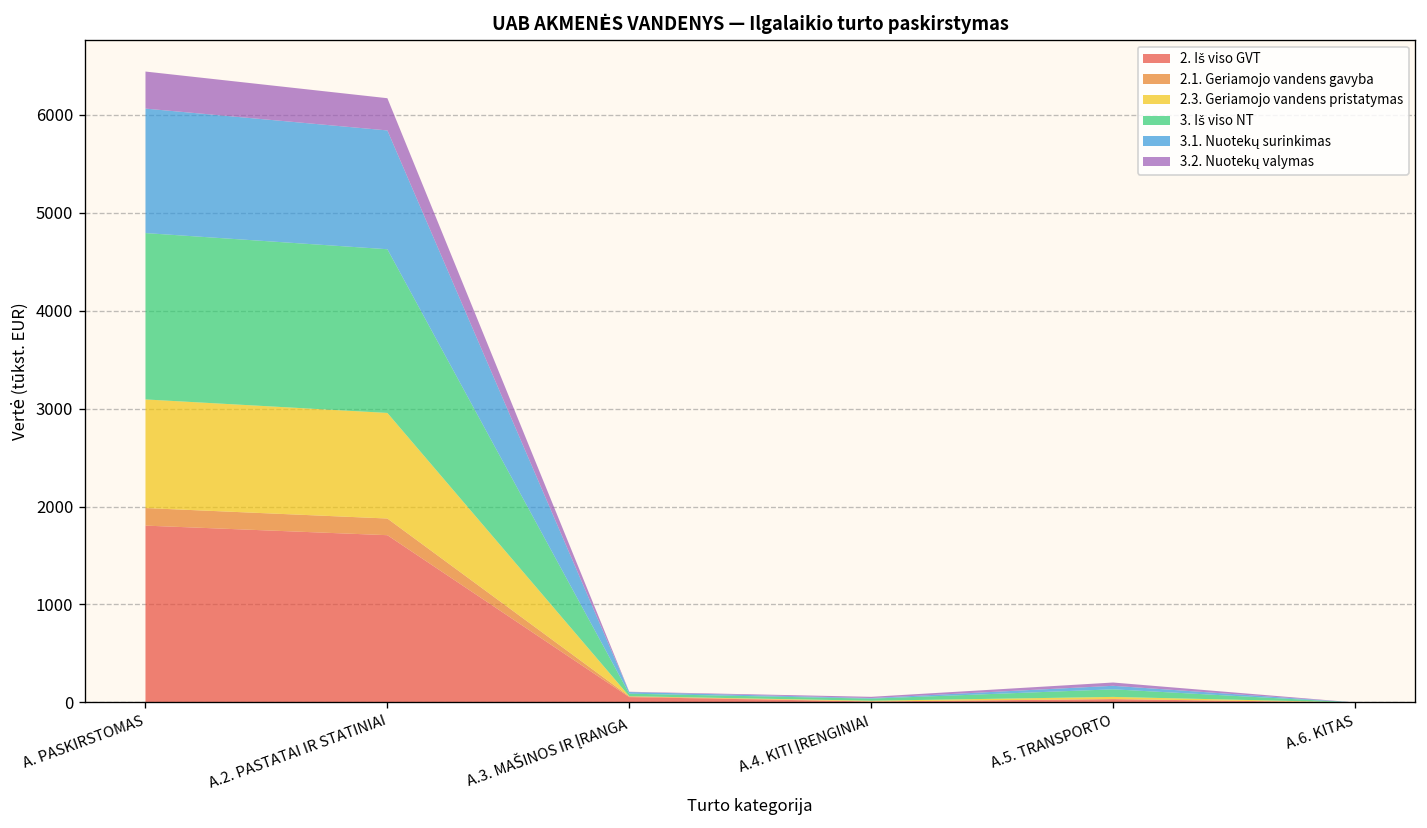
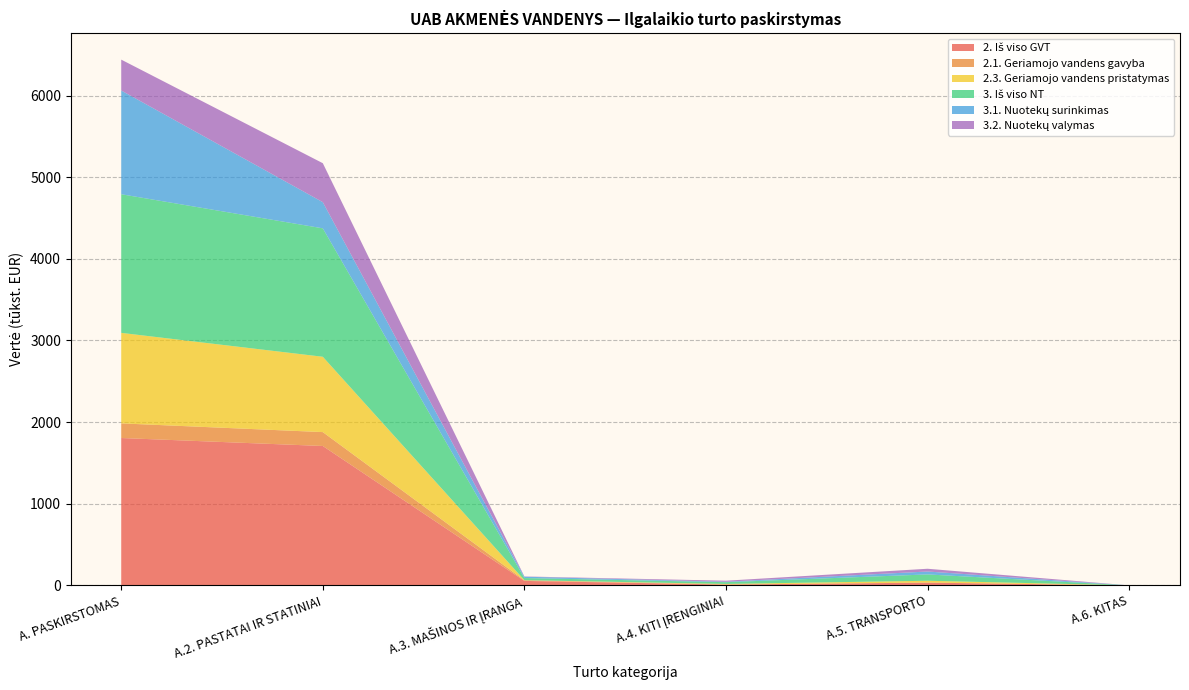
  {
    "2.3. Geriamojo vandens pristatymas": {
      "A. PASKIRSTOMAS": 1100,
-     "A.2. PASTATAI IR STATINIAI": 1100
+     "A.2. PASTATAI IR STATINIAI": 900
    },
    "3. Iš viso NT": {
      "A. PASKIRSTOMAS": 1700,
-     "A.2. PASTATAI IR STATINIAI": 1700,
+     "A.2. PASTATAI IR STATINIAI": 1600,
      "A.5. TRANSPORTO": 100
    },
    "3.1. Nuotekų surinkimas": {
      "A. PASKIRSTOMAS": 1300,
-     "A.2. PASTATAI IR STATINIAI": 1200,
+     "A.2. PASTATAI IR STATINIAI": 300,
      "A.5. TRANSPORTO": 0
    },
    "3.2. Nuotekų valymas": {
      "A. PASKIRSTOMAS": 400,
-     "A.2. PASTATAI IR STATINIAI": 300,
+     "A.2. PASTATAI IR STATINIAI": 500,
      "A.5. TRANSPORTO": 0
    }
  }
